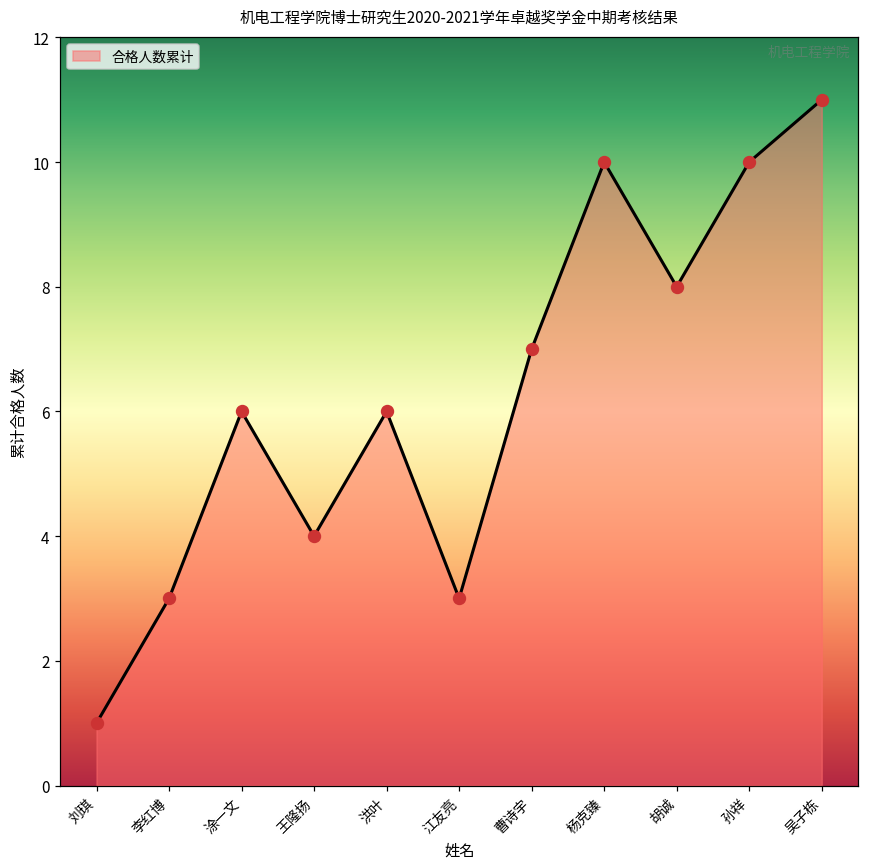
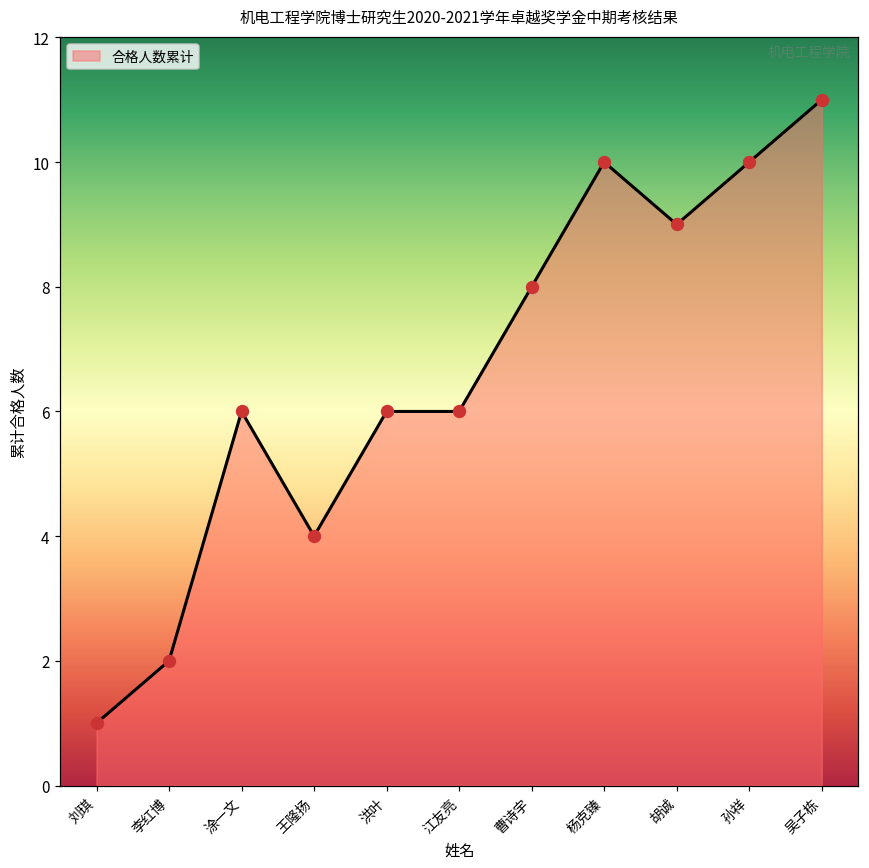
  {
    "刘琪": 1,
-   "李红博": 3,
+   "李红博": 2,
    "涂一文": 6,
    "王隆扬": 4,
    "洪叶": 6,
-   "江友亮": 3,
-   "曹诗宇": 7,
+   "江友亮": 6,
+   "曹诗宇": 8,
    "杨克臻": 10,
-   "胡诚": 8,
+   "胡诚": 9,
    "孙祥": 10,
    "吴子栋": 11
  }
